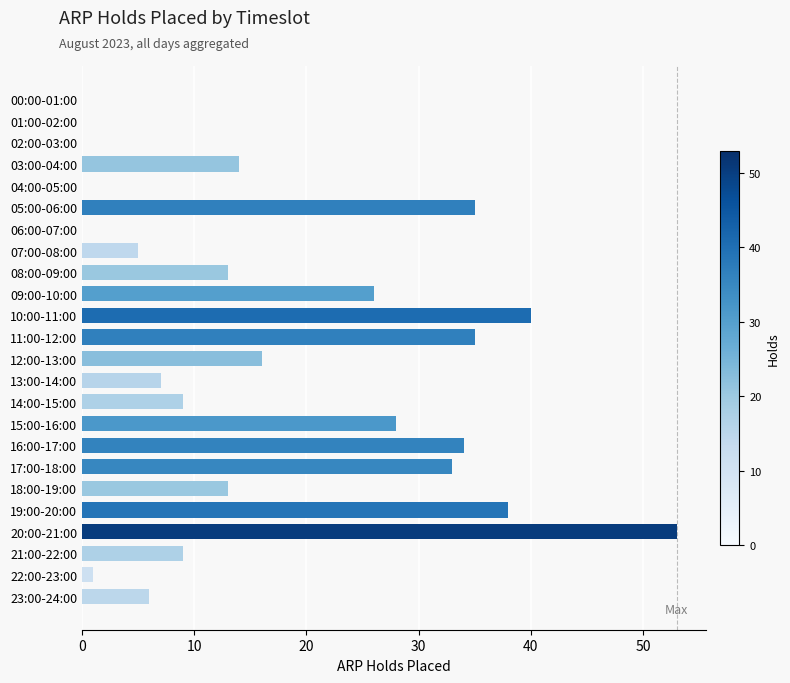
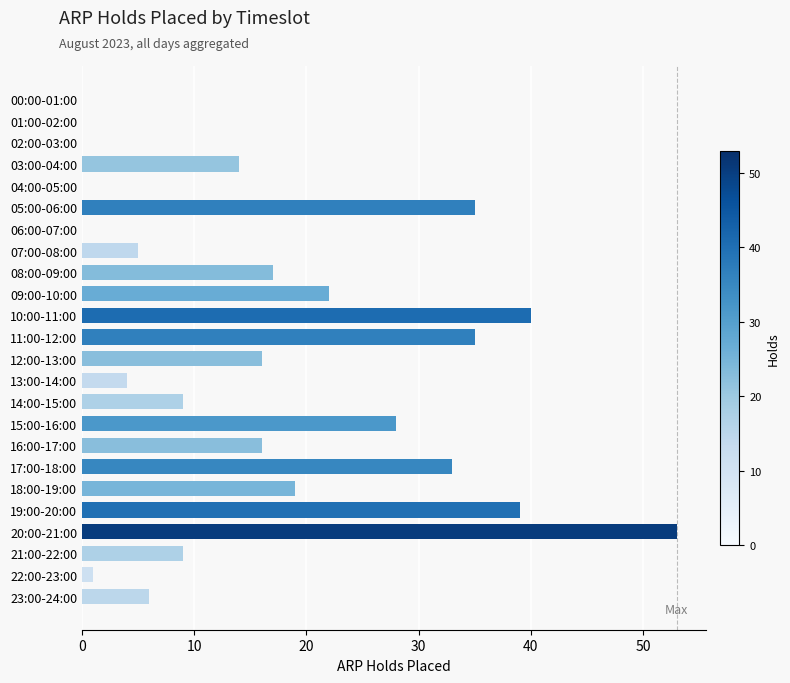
  {
    "00:00-01:00": 0,
    "01:00-02:00": 0,
    "02:00-03:00": 0,
    "03:00-04:00": 14,
    "04:00-05:00": 0,
    "05:00-06:00": 35,
    "06:00-07:00": 0,
    "07:00-08:00": 5,
-   "08:00-09:00": 13,
-   "09:00-10:00": 26,
+   "08:00-09:00": 17,
+   "09:00-10:00": 22,
    "10:00-11:00": 40,
    "11:00-12:00": 35,
    "12:00-13:00": 16,
-   "13:00-14:00": 7,
+   "13:00-14:00": 4,
    "14:00-15:00": 9,
    "15:00-16:00": 28,
-   "16:00-17:00": 34,
+   "16:00-17:00": 16,
    "17:00-18:00": 33,
-   "18:00-19:00": 13,
-   "19:00-20:00": 38,
+   "18:00-19:00": 19,
+   "19:00-20:00": 39,
    "20:00-21:00": 53,
    "21:00-22:00": 9,
    "22:00-23:00": 1,
    "23:00-24:00": 6
  }
